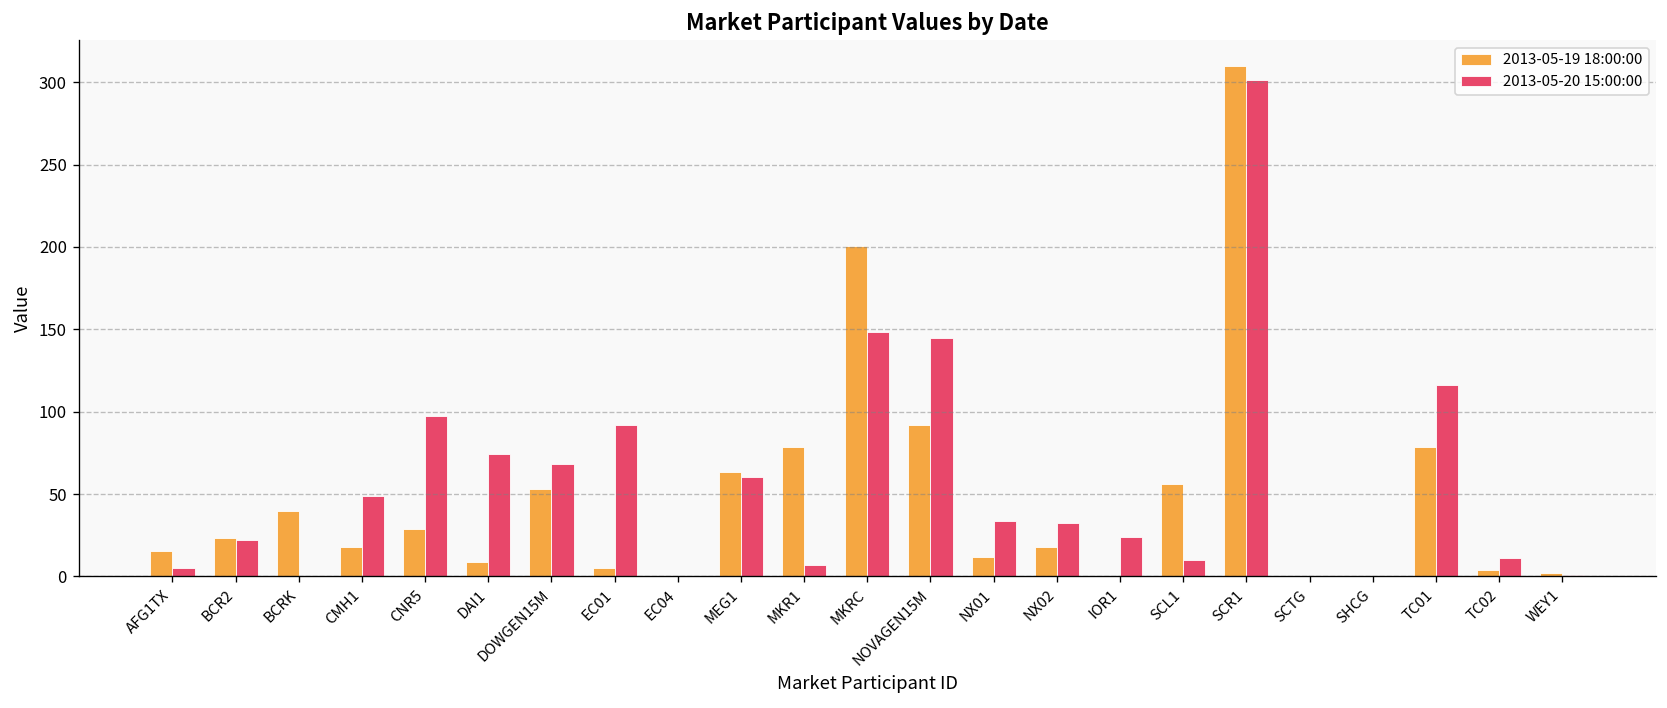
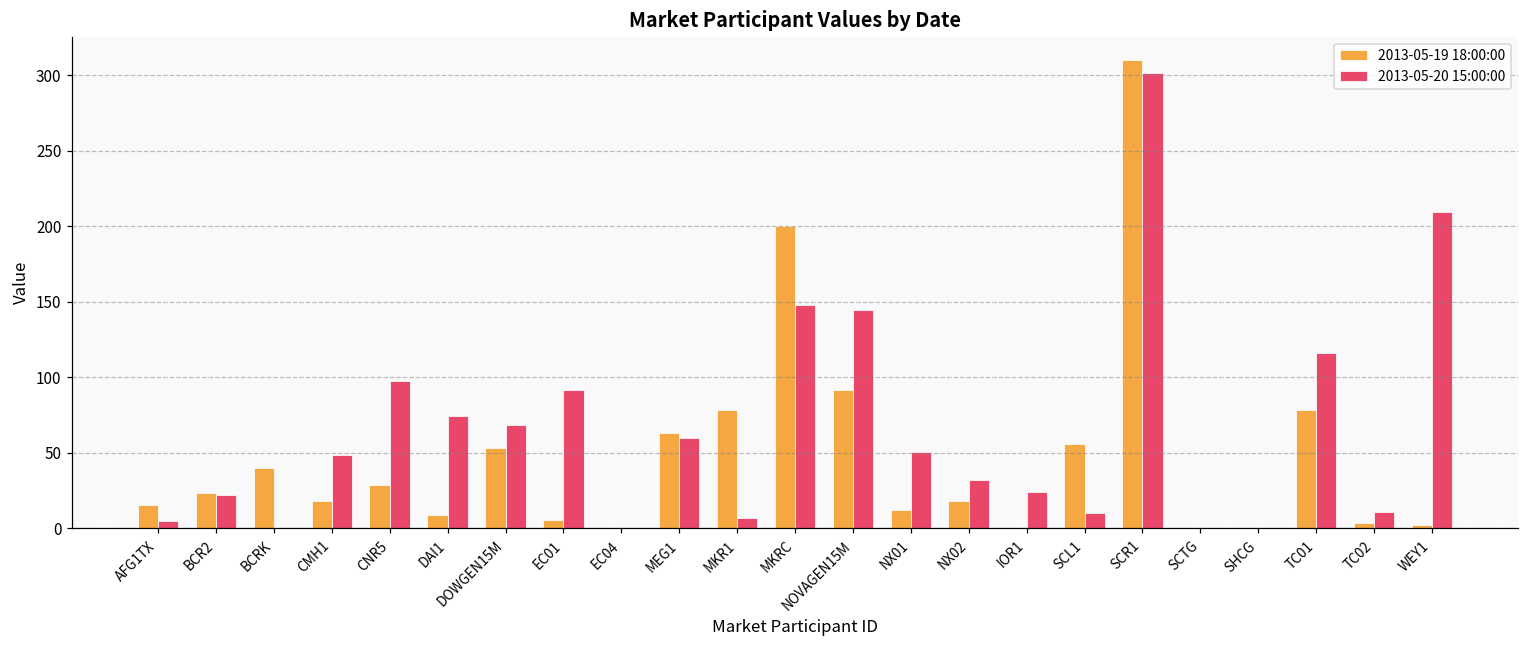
  {
    "2013-05-19 18:00:00": {
      "AFG1TX": 15,
      "BCR2": 23,
      "BCRK": 40,
      "CMH1": 18,
      "CNR5": 29,
      "DAI1": 9,
      "DOWGEN15M": 53,
      "EC01": 5,
      "EC04": 0,
      "MEG1": 63,
      "MKR1": 78,
      "MKRC": 201,
      "NOVAGEN15M": 92,
      "NX01": 12,
      "NX02": 18,
      "IOR1": 0,
      "SCL1": 56,
      "SCR1": 310,
      "SCTG": 0,
      "SHCG": 0,
      "TC01": 79,
      "TC02": 4,
      "WEY1": 2
    },
    "2013-05-20 15:00:00": {
      "AFG1TX": 5,
      "BCR2": 22,
      "BCRK": 0,
      "CMH1": 49,
      "CNR5": 98,
      "DAI1": 74,
      "DOWGEN15M": 68,
      "EC01": 92,
      "EC04": 0,
      "MEG1": 60,
      "MKR1": 7,
      "MKRC": 148,
      "NOVAGEN15M": 145,
-     "NX01": 34,
+     "NX01": 50,
      "NX02": 32,
      "IOR1": 24,
      "SCL1": 10,
      "SCR1": 301,
      "SCTG": 0,
      "SHCG": 0,
      "TC01": 116,
      "TC02": 11,
-     "WEY1": 1
+     "WEY1": 209
    }
  }
